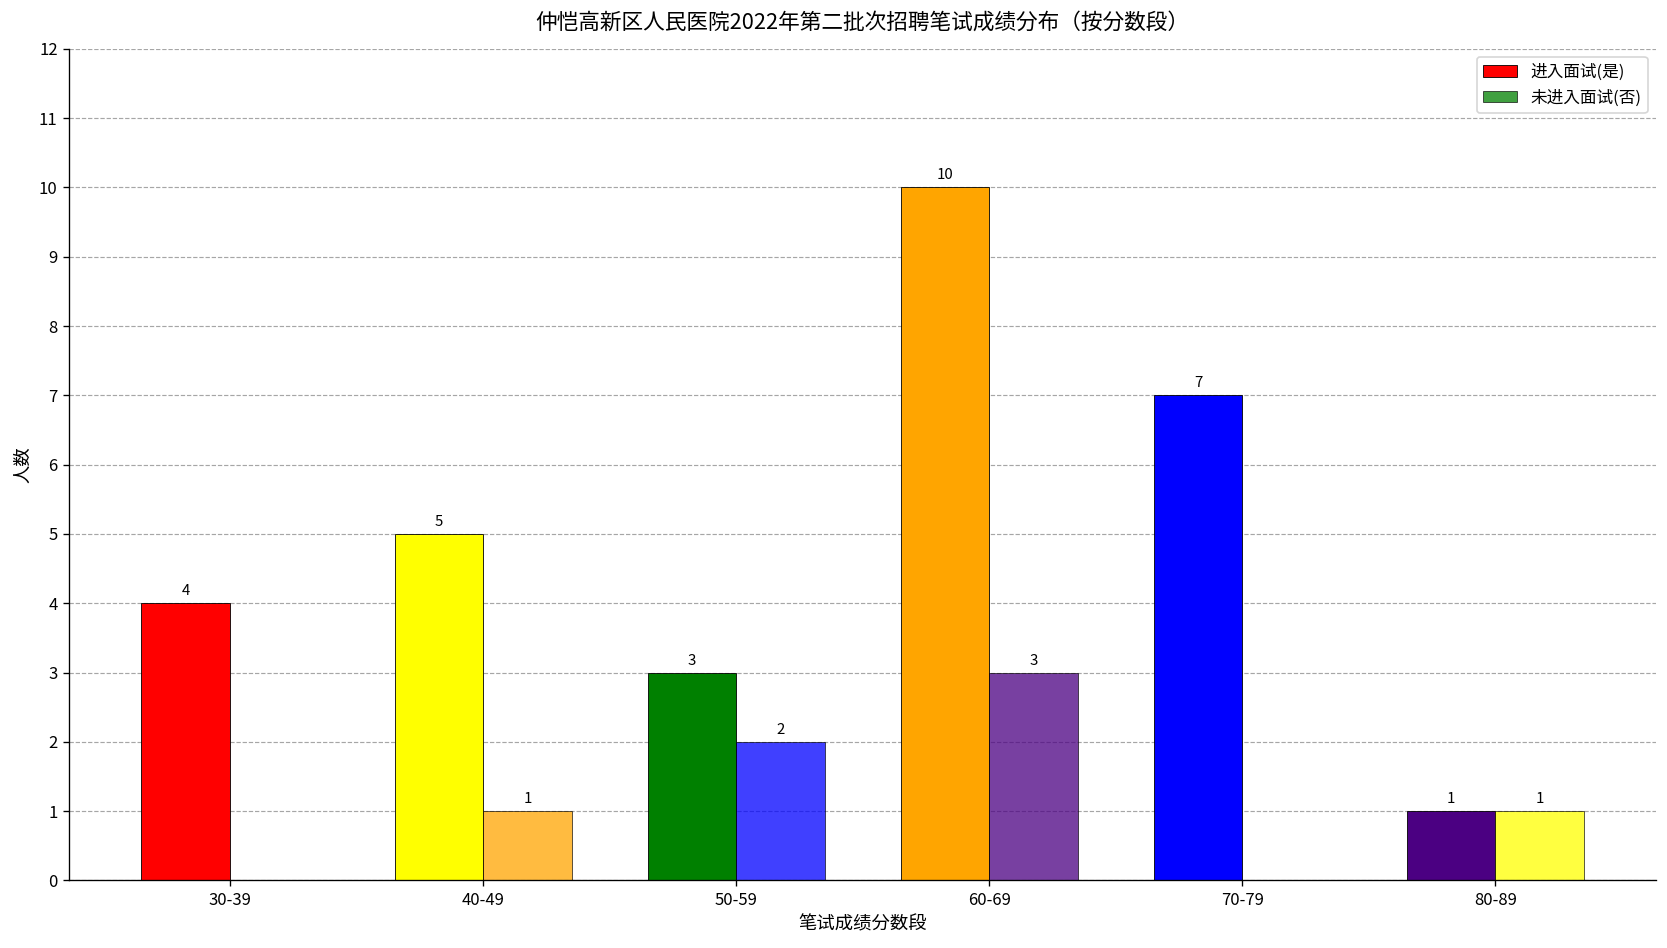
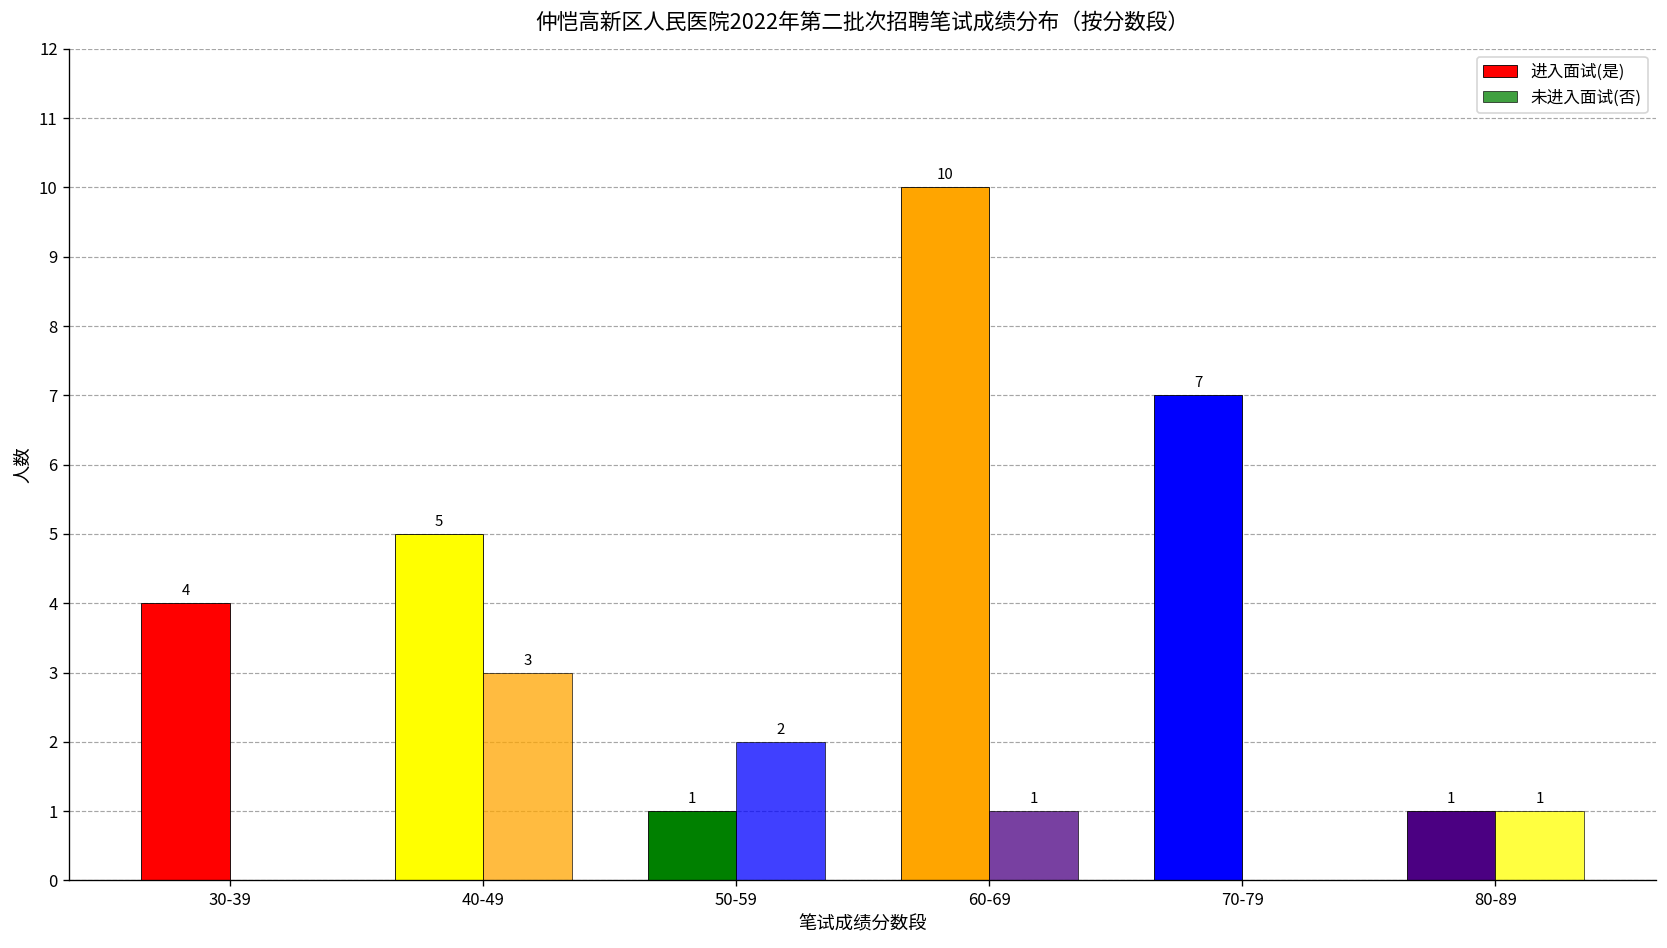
  {
    "进入面试(是)": {
      "30-39": 4,
      "40-49": 5,
-     "50-59": 3,
+     "50-59": 1,
      "60-69": 10,
      "70-79": 7,
      "80-89": 1
    },
    "未进入面试(否)": {
-     "40-49": 1,
+     "40-49": 3,
      "50-59": 2,
-     "60-69": 3,
+     "60-69": 1,
      "80-89": 1
    }
  }
